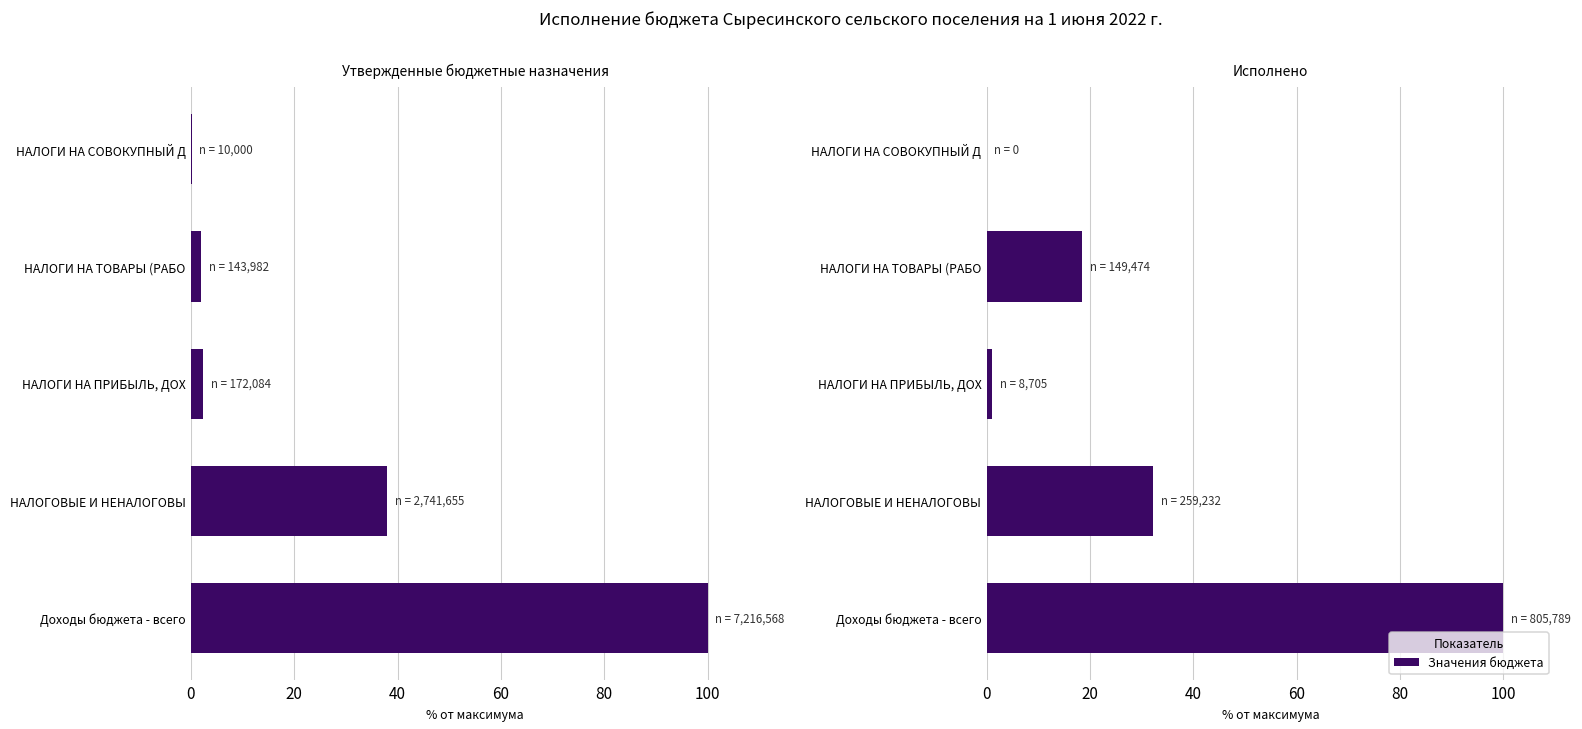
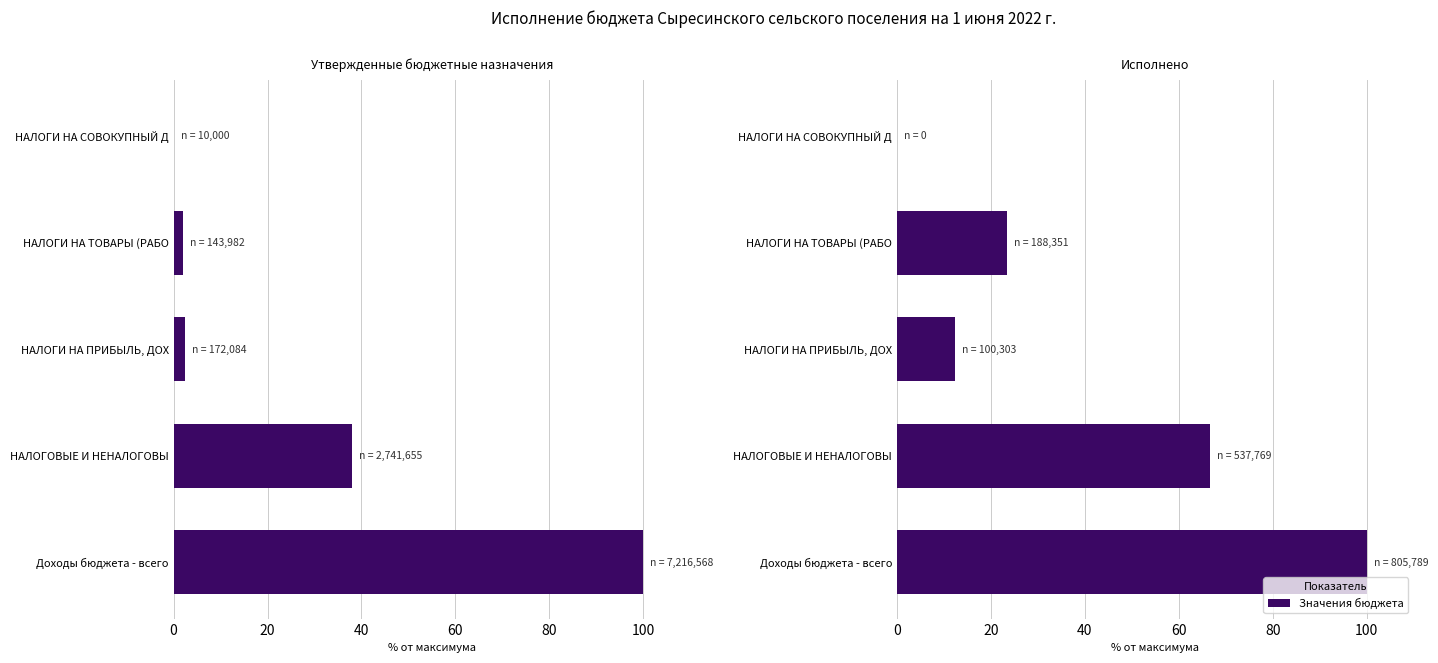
  {
    "Исполнено": {
      "НАЛОГИ НА СОВОКУПНЫЙ Д": "0",
-     "НАЛОГИ НА ТОВАРЫ (РАБО": "149,474",
-     "НАЛОГИ НА ПРИБЫЛЬ, ДОХ": "8,705",
-     "НАЛОГОВЫЕ И НЕНАЛОГОВЫ": "259,232"
+     "НАЛОГИ НА ТОВАРЫ (РАБО": "188,351",
+     "НАЛОГИ НА ПРИБЫЛЬ, ДОХ": "100,303",
+     "НАЛОГОВЫЕ И НЕНАЛОГОВЫ": "537,769"
    }
  }
